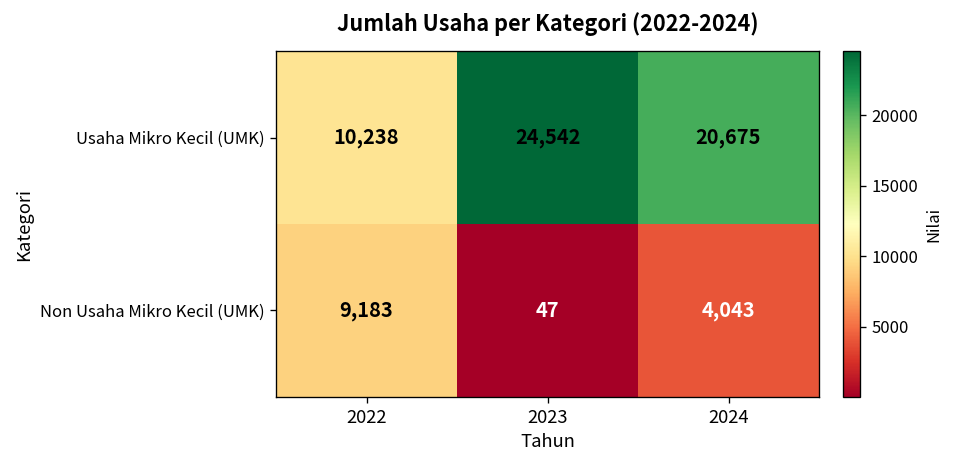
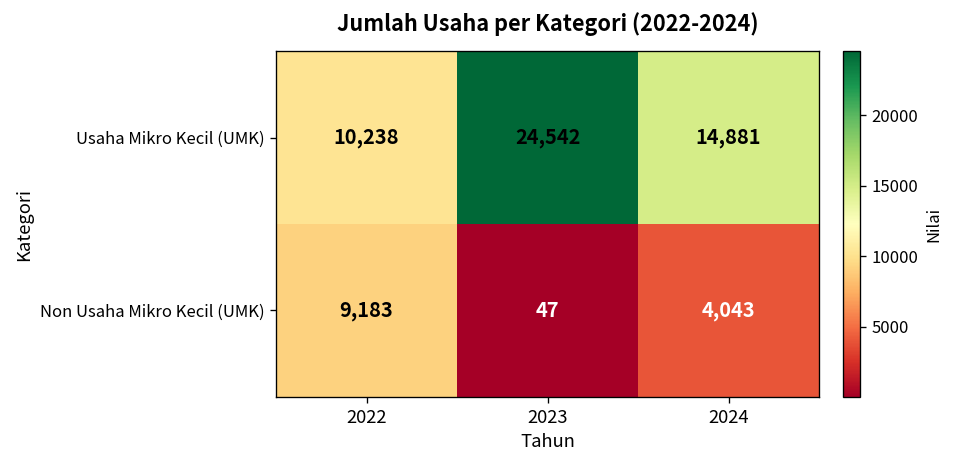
  {
    "Usaha Mikro Kecil (UMK)": {
      "2022": "10,238",
      "2023": "24,542",
-     "2024": "20,675"
+     "2024": "14,881"
    },
    "Non Usaha Mikro Kecil (UMK)": {
      "2022": "9,183",
      "2023": "47",
      "2024": "4,043"
    }
  }
